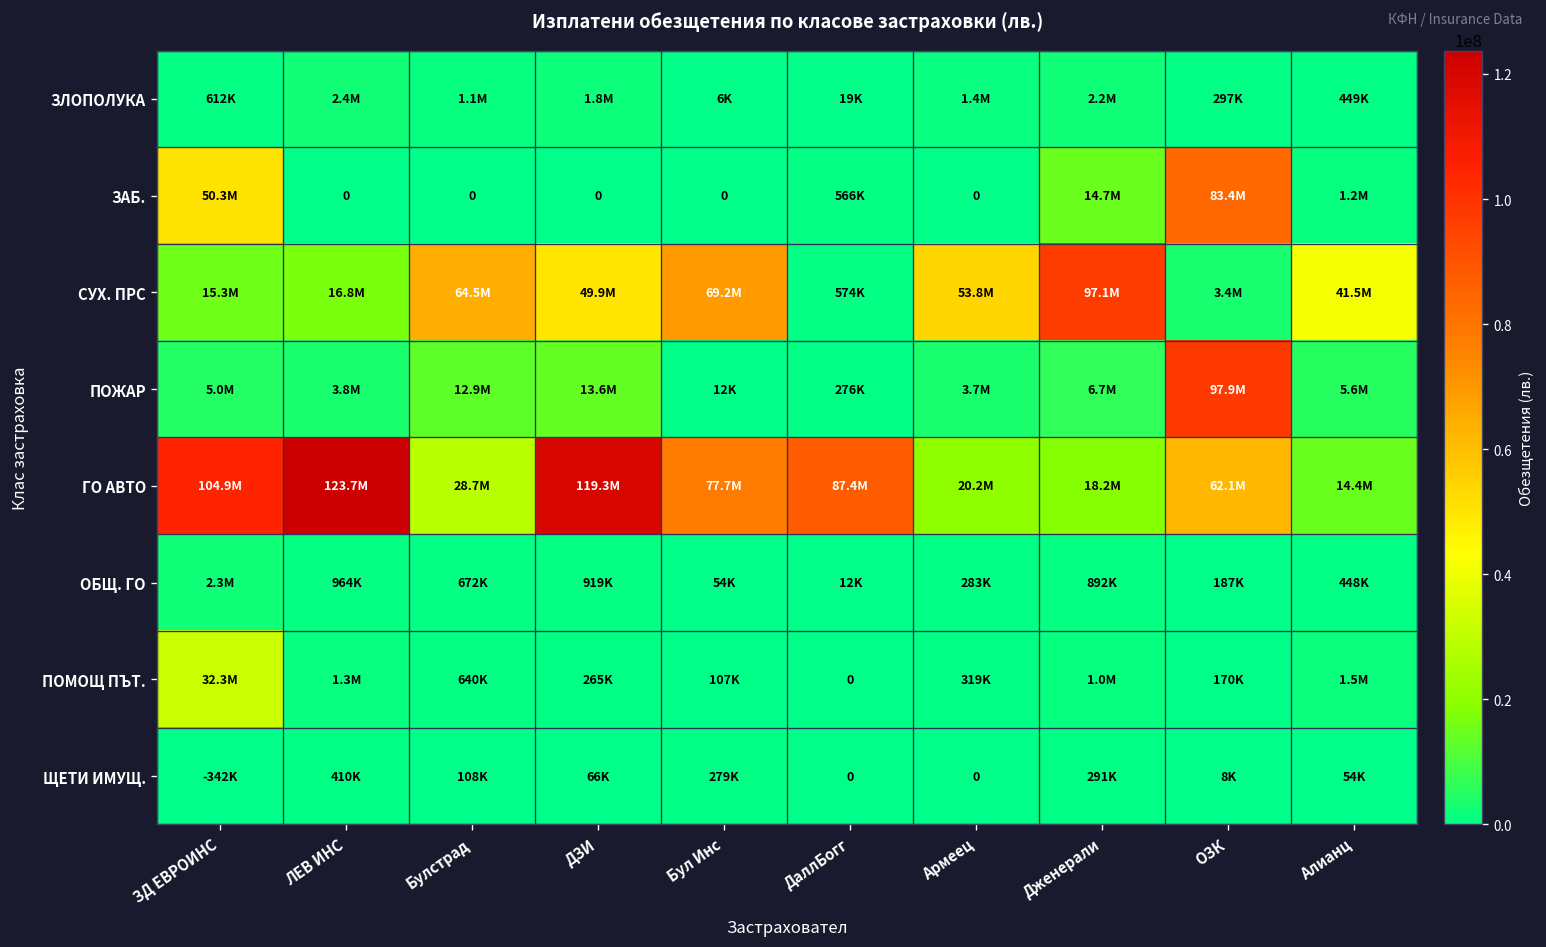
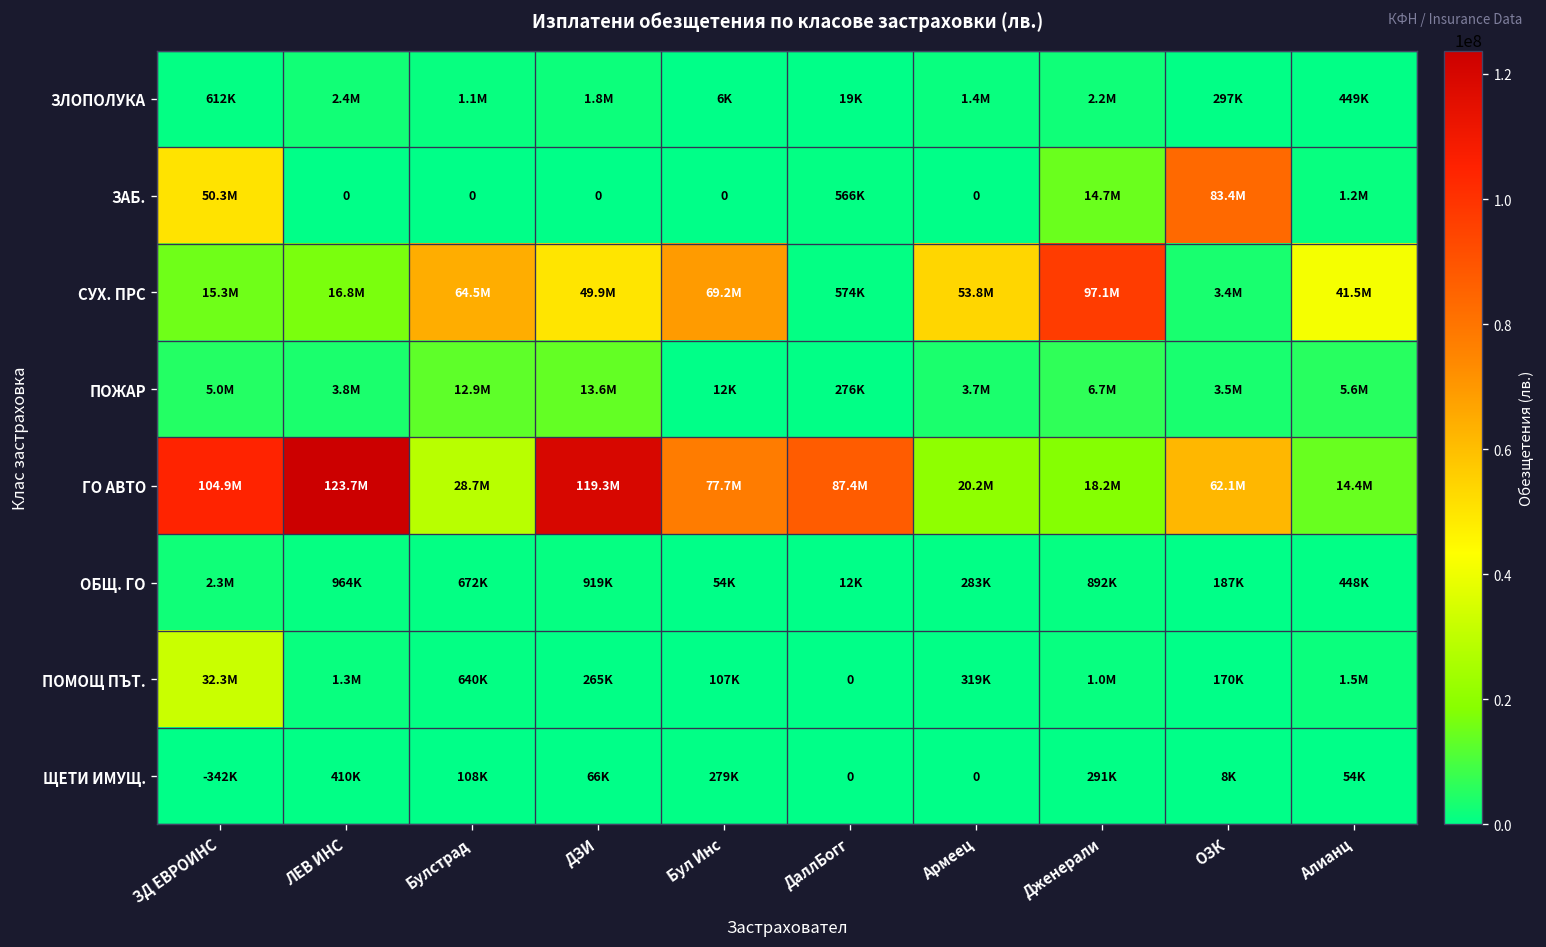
  {
    "ЗЛОПОЛУКА": {
      "ЗД ЕВРОИНС": "612K",
      "ЛЕВ ИНС": "2.4M",
      "Булстрад": "1.1M",
      "ДЗИ": "1.8M",
      "Бул Инс": "6K",
      "ДаллБогг": "19K",
      "Армеец": "1.4M",
      "Дженерали": "2.2M",
      "ОЗК": "297K",
      "Алианц": "449K"
    },
    "ЗАБ.": {
      "ЗД ЕВРОИНС": "50.3M",
      "ЛЕВ ИНС": "0",
      "Булстрад": "0",
      "ДЗИ": "0",
      "Бул Инс": "0",
      "ДаллБогг": "566K",
      "Армеец": "0",
      "Дженерали": "14.7M",
      "ОЗК": "83.4M",
      "Алианц": "1.2M"
    },
    "СУХ. ПРС": {
      "ЗД ЕВРОИНС": "15.3M",
      "ЛЕВ ИНС": "16.8M",
      "Булстрад": "64.5M",
      "ДЗИ": "49.9M",
      "Бул Инс": "69.2M",
      "ДаллБогг": "574K",
      "Армеец": "53.8M",
      "Дженерали": "97.1M",
      "ОЗК": "3.4M",
      "Алианц": "41.5M"
    },
    "ПОЖАР": {
      "ЗД ЕВРОИНС": "5.0M",
      "ЛЕВ ИНС": "3.8M",
      "Булстрад": "12.9M",
      "ДЗИ": "13.6M",
      "Бул Инс": "12K",
      "ДаллБогг": "276K",
      "Армеец": "3.7M",
      "Дженерали": "6.7M",
-     "ОЗК": "97.9M",
+     "ОЗК": "3.5M",
      "Алианц": "5.6M"
    },
    "ГО АВТО": {
      "ЗД ЕВРОИНС": "104.9M",
      "ЛЕВ ИНС": "123.7M",
      "Булстрад": "28.7M",
      "ДЗИ": "119.3M",
      "Бул Инс": "77.7M",
      "ДаллБогг": "87.4M",
      "Армеец": "20.2M",
      "Дженерали": "18.2M",
      "ОЗК": "62.1M",
      "Алианц": "14.4M"
    },
    "ОБЩ. ГО": {
      "ЗД ЕВРОИНС": "2.3M",
      "ЛЕВ ИНС": "964K",
      "Булстрад": "672K",
      "ДЗИ": "919K",
      "Бул Инс": "54K",
      "ДаллБогг": "12K",
      "Армеец": "283K",
      "Дженерали": "892K",
      "ОЗК": "187K",
      "Алианц": "448K"
    },
    "ПОМОЩ ПЪТ.": {
      "ЗД ЕВРОИНС": "32.3M",
      "ЛЕВ ИНС": "1.3M",
      "Булстрад": "640K",
      "ДЗИ": "265K",
      "Бул Инс": "107K",
      "ДаллБогг": "0",
      "Армеец": "319K",
      "Дженерали": "1.0M",
      "ОЗК": "170K",
      "Алианц": "1.5M"
    },
    "ЩЕТИ ИМУЩ.": {
      "ЗД ЕВРОИНС": "-342K",
      "ЛЕВ ИНС": "410K",
      "Булстрад": "108K",
      "ДЗИ": "66K",
      "Бул Инс": "279K",
      "ДаллБогг": "0",
      "Армеец": "0",
      "Дженерали": "291K",
      "ОЗК": "8K",
      "Алианц": "54K"
    }
  }
